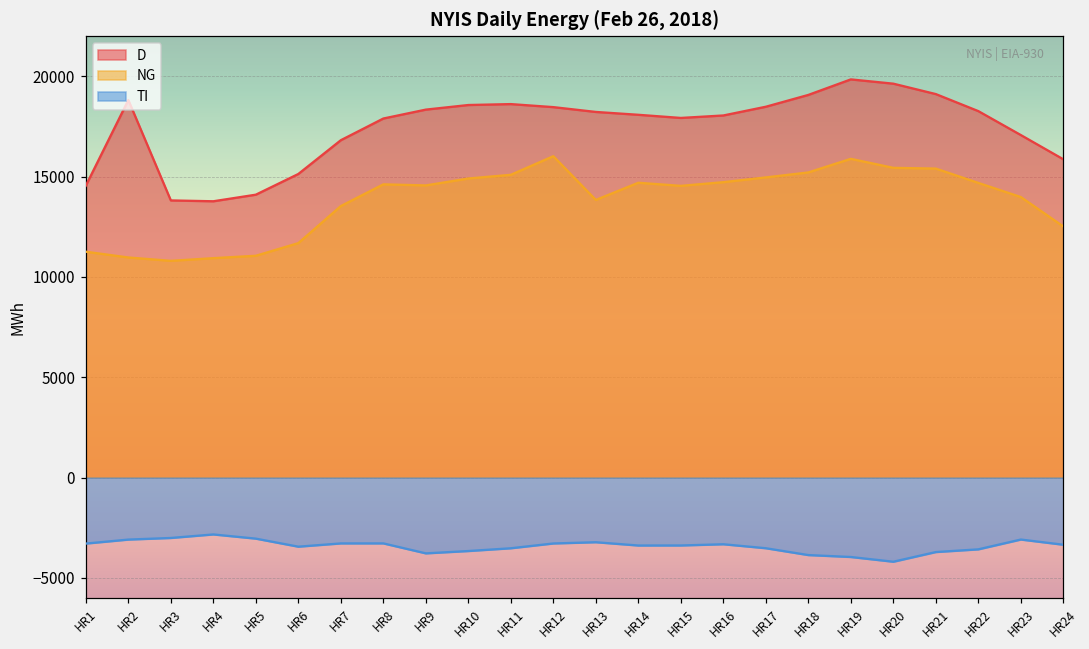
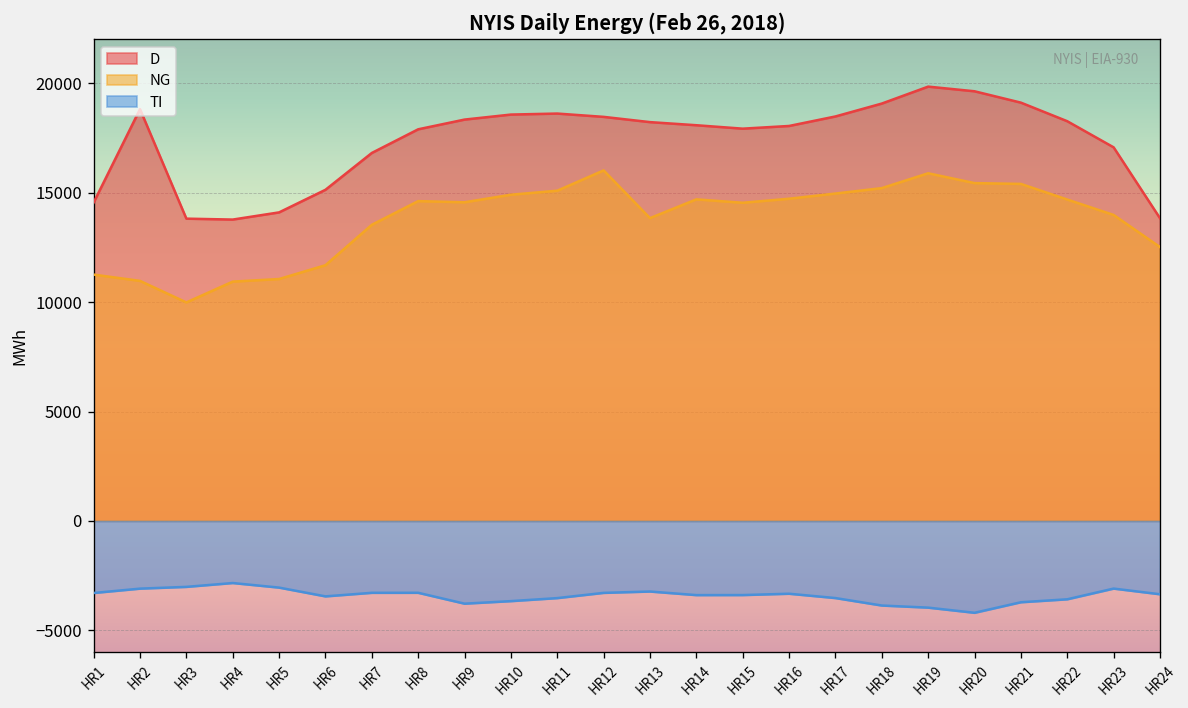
  {
    "D": {
      "HR1": 14500,
      "HR3": 13800,
      "HR4": 13800,
      "HR5": 14100,
      "HR6": 15100,
      "HR7": 16800,
      "HR8": 17900,
      "HR9": 18300,
      "HR10": 18600,
      "HR11": 18600,
      "HR12": 18500,
      "HR13": 18200,
      "HR14": 18100,
      "HR15": 17900,
      "HR16": 18000,
      "HR17": 18500,
      "HR18": 19100,
      "HR19": 19800,
      "HR20": 19600,
      "HR21": 19100,
      "HR22": 18300,
      "HR23": 17100,
-     "HR24": 15900
+     "HR24": 13800
    },
    "NG": {
      "HR1": 11300,
      "HR2": 11000,
-     "HR3": 10800,
+     "HR3": 10000,
      "HR4": 10900,
      "HR5": 11100,
      "HR6": 11700,
      "HR7": 13500,
      "HR8": 14600,
      "HR9": 14600,
      "HR10": 14900,
      "HR11": 15100,
      "HR12": 16000,
      "HR13": 13800,
      "HR14": 14700,
      "HR15": 14500,
      "HR16": 14700,
      "HR17": 15000,
      "HR18": 15200,
      "HR19": 15900,
      "HR20": 15400,
      "HR21": 15400,
      "HR22": 14700,
      "HR23": 14000,
      "HR24": 12500
    }
  }
